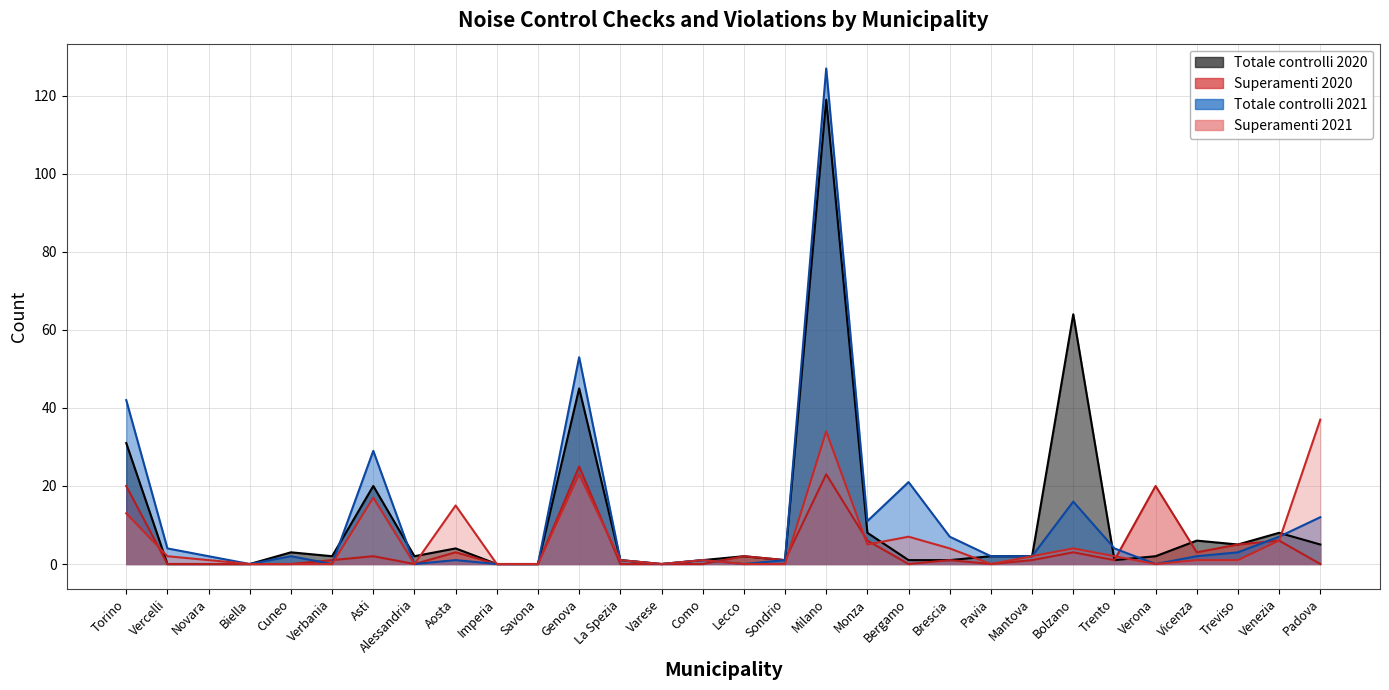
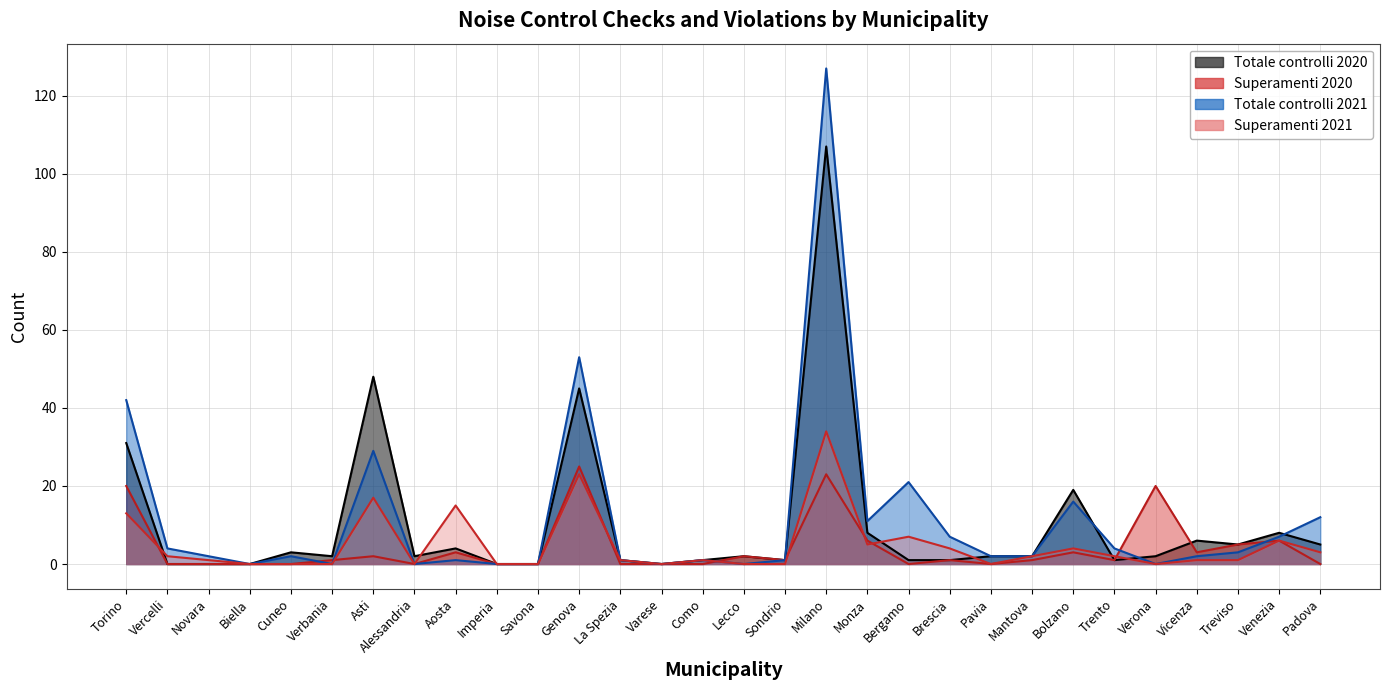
  {
    "Totale controlli 2020": {
      "Torino": 31,
      "Cuneo": 3,
      "Verbania": 2,
-     "Asti": 20,
+     "Asti": 48,
      "Alessandria": 2,
      "Aosta": 4,
      "Genova": 45,
-     "Milano": 119,
+     "Milano": 107,
      "Monza": 8,
      "Bergamo": 1,
-     "Bolzano": 64,
+     "Bolzano": 19,
      "Verona": 2,
      "Vicenza": 6,
      "Venezia": 8,
      "Padova": 5
    },
    "Superamenti 2020": {
      "Torino": 20,
      "Verbania": 1,
      "Asti": 2,
      "Aosta": 3,
      "Genova": 25,
      "La Spezia": 0,
      "Como": 0,
      "Milano": 23,
      "Monza": 6,
      "Bergamo": 0,
      "Mantova": 1,
      "Bolzano": 3,
      "Verona": 20,
      "Vicenza": 3,
      "Padova": 0
    },
    "Totale controlli 2021": {
      "Torino": 42,
      "Vercelli": 4,
      "Novara": 2,
      "Cuneo": 2,
      "Asti": 29,
      "Aosta": 1,
      "Genova": 53,
      "Milano": 127,
      "Monza": 11,
      "Bergamo": 21,
      "Brescia": 7,
      "Bolzano": 16,
      "Trento": 4,
      "Vicenza": 2,
      "Treviso": 3,
      "Venezia": 7,
      "Padova": 12
    },
    "Superamenti 2021": {
      "Torino": 13,
      "Vercelli": 2,
      "Novara": 1,
      "Asti": 17,
      "Aosta": 15,
      "Genova": 23,
      "Sondrio": 0,
      "Milano": 34,
      "Monza": 5,
      "Bergamo": 7,
      "Brescia": 4,
      "Bolzano": 4,
      "Trento": 2,
      "Vicenza": 1,
      "Treviso": 1,
-     "Padova": 37
+     "Padova": 3
    }
  }
